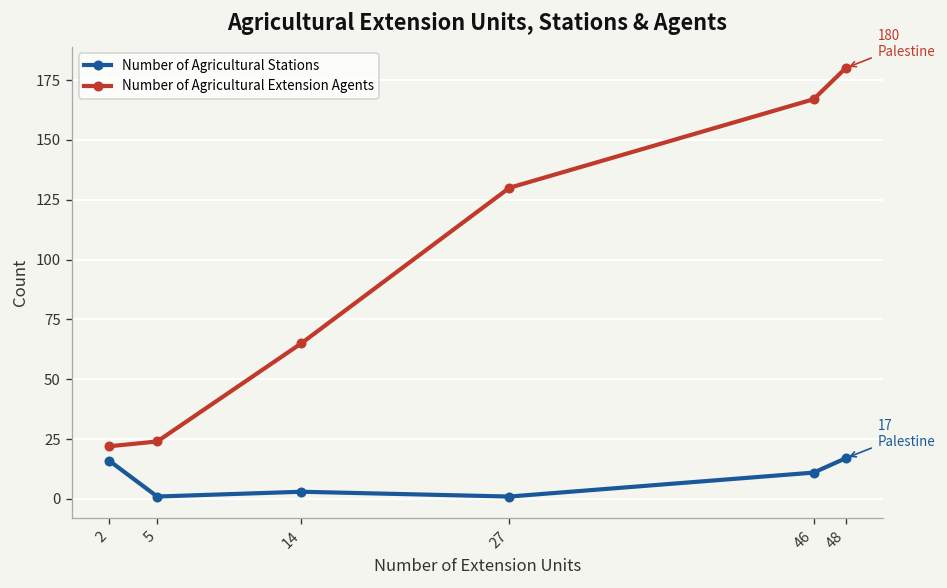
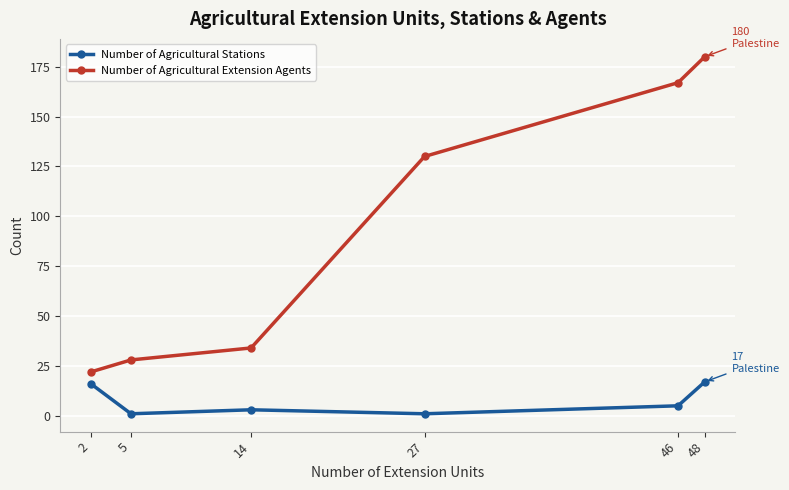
  {
    "Number of Agricultural Stations": {
      "2": 16,
      "5": 1,
      "14": 3,
      "27": 1,
-     "46": 11
+     "46": 5
    },
    "Number of Agricultural Extension Agents": {
      "2": 22,
-     "5": 24,
-     "14": 65,
+     "5": 28,
+     "14": 34,
      "27": 130,
      "46": 167
    }
  }
